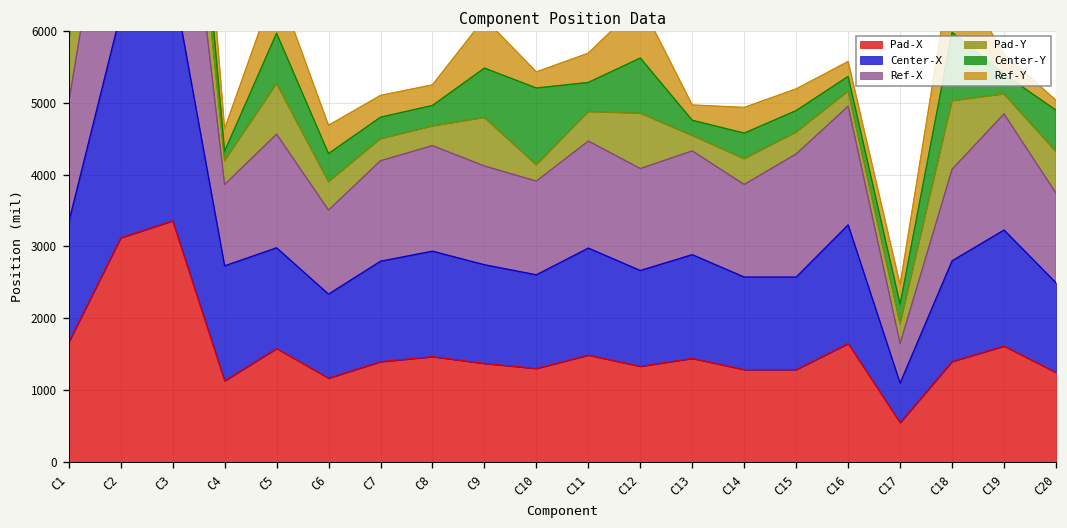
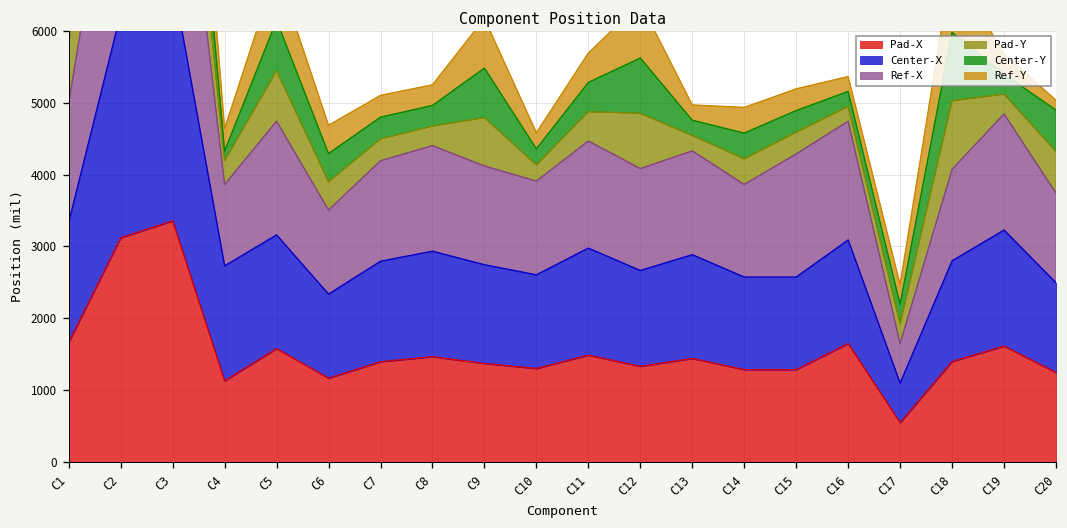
  {
    "Pad-X": {
      "C1": 1700,
      "C2": 3100,
      "C3": 3400,
      "C4": 1100,
      "C5": 1600,
      "C6": 1200,
      "C7": 1400,
      "C8": 1500,
      "C9": 1400,
      "C10": 1300,
      "C11": 1500,
      "C12": 1300,
      "C13": 1400,
      "C14": 1300,
      "C15": 1300,
      "C16": 1700,
      "C17": 600,
      "C18": 1400,
      "C19": 1600,
      "C20": 1200
    },
    "Center-X": {
      "C1": 1700,
      "C4": 1600,
-     "C5": 1400,
+     "C5": 1600,
      "C6": 1200,
      "C7": 1400,
      "C8": 1500,
      "C9": 1400,
      "C10": 1300,
      "C11": 1500,
      "C12": 1300,
      "C13": 1400,
      "C14": 1300,
      "C15": 1300,
-     "C16": 1700,
+     "C16": 1400,
      "C17": 600,
      "C18": 1400,
      "C19": 1600,
      "C20": 1200
    },
    "Ref-X": {
      "C1": 1700,
      "C4": 1100,
      "C5": 1600,
      "C6": 1200,
      "C7": 1400,
      "C8": 1500,
      "C9": 1400,
      "C10": 1300,
      "C11": 1500,
      "C12": 1400,
      "C13": 1400,
      "C14": 1300,
      "C15": 1700,
      "C16": 1700,
      "C17": 600,
      "C18": 1300,
      "C19": 1600,
      "C20": 1200
    },
    "Pad-Y": {
      "C1": 800,
      "C4": 300,
      "C5": 700,
      "C6": 400,
      "C7": 300,
      "C8": 300,
      "C9": 700,
      "C10": 200,
      "C11": 400,
      "C12": 800,
      "C13": 200,
      "C14": 400,
      "C15": 300,
      "C16": 200,
      "C17": 300,
      "C18": 1000,
      "C19": 300,
      "C20": 600
    },
    "Center-Y": {
      "C4": 100,
      "C6": 400,
      "C7": 300,
      "C8": 300,
      "C9": 700,
-     "C10": 1100,
+     "C10": 200,
      "C11": 400,
      "C12": 800,
      "C13": 200,
      "C14": 400,
      "C15": 300,
      "C16": 200,
      "C17": 300,
      "C18": 1000,
      "C20": 600
    },
    "Ref-Y": {
      "C4": 300,
      "C6": 400,
      "C7": 300,
      "C8": 300,
      "C10": 200,
      "C11": 400,
      "C13": 200,
      "C14": 400,
      "C15": 300,
      "C16": 200,
      "C17": 300,
      "C20": 100
    }
  }
